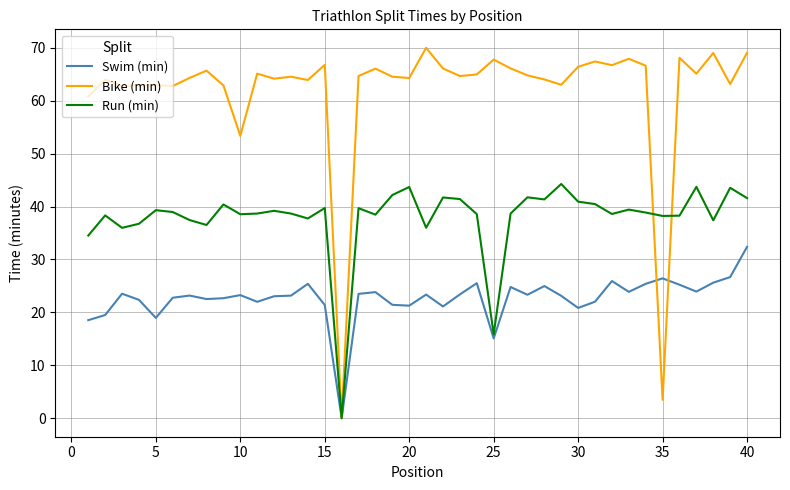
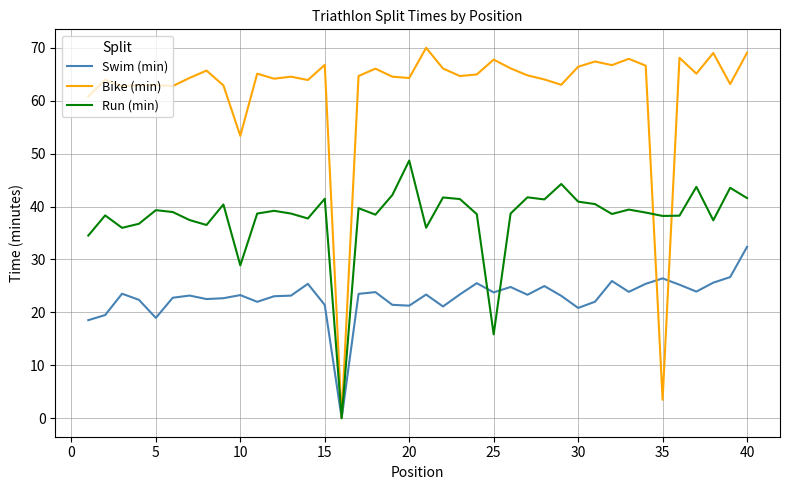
  {
    "Swim (min)": {
      "5": 19,
      "10": 23,
      "15": 21,
      "20": 21,
-     "25": 15,
+     "25": 24,
      "30": 21,
      "35": 26,
      "40": 32
    },
    "Bike (min)": {
      "10": 53,
      "15": 67,
      "20": 64,
      "25": 68,
      "30": 66,
      "35": 3,
      "40": 69
    },
    "Run (min)": {
      "5": 39,
-     "10": 39,
-     "15": 40,
-     "20": 44,
+     "10": 29,
+     "15": 41,
+     "20": 49,
      "25": 16,
      "30": 41,
      "35": 38,
      "40": 42
    }
  }
